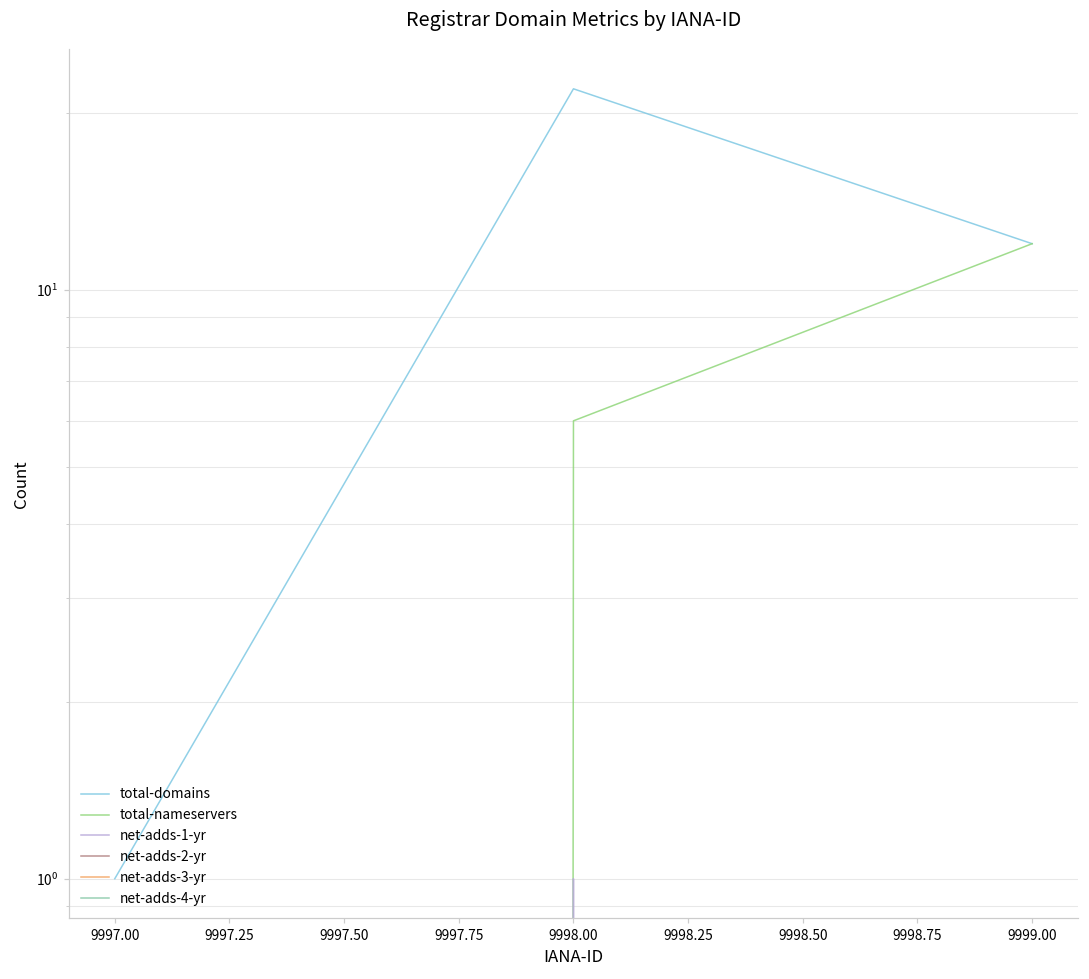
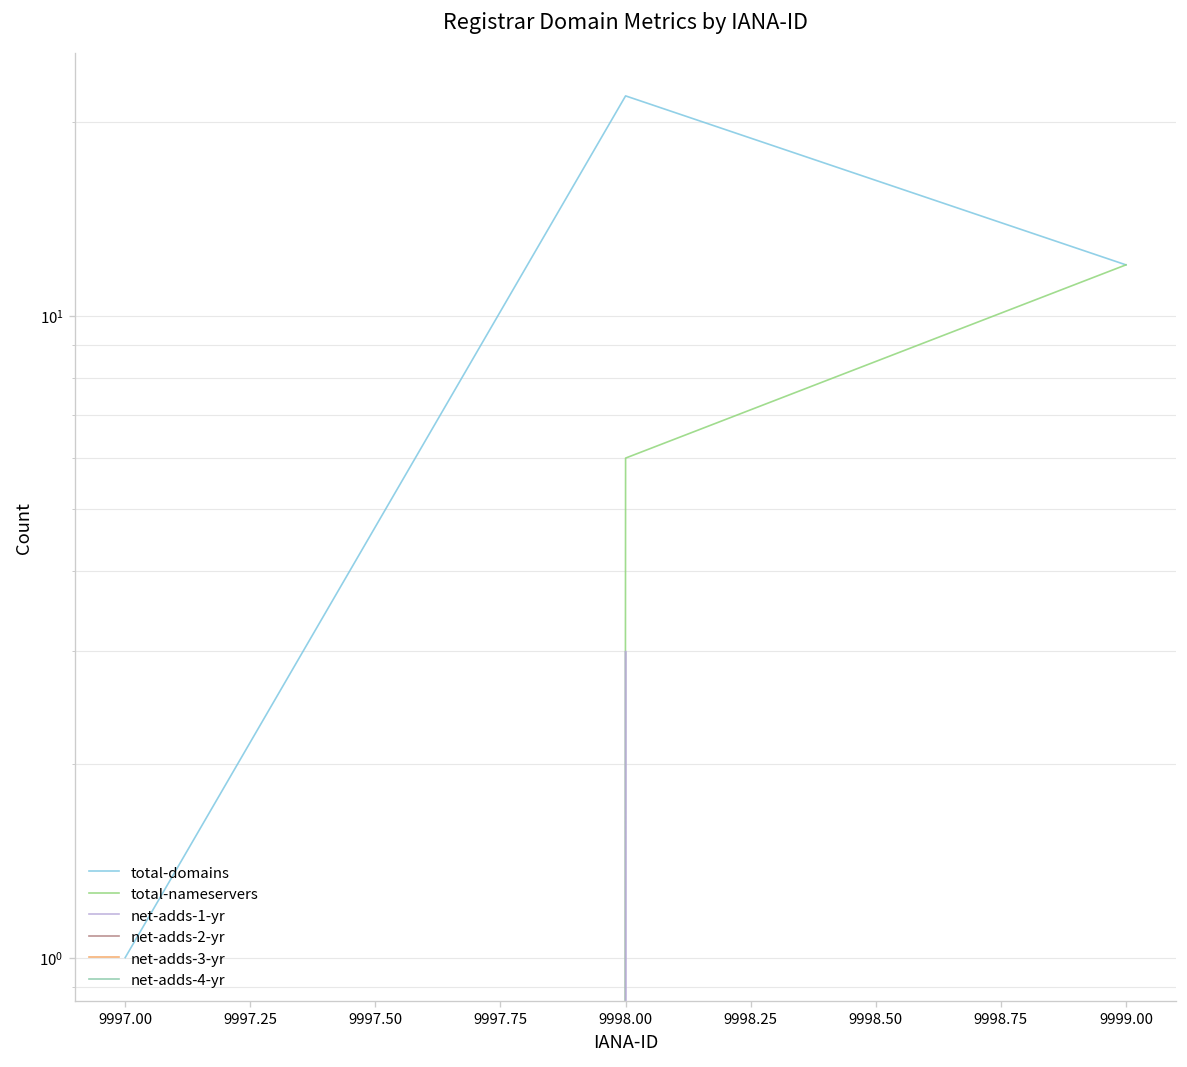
  {
    "net-adds-1-yr": {
-     "9998.00": 1
+     "9998.00": 3
    }
  }
